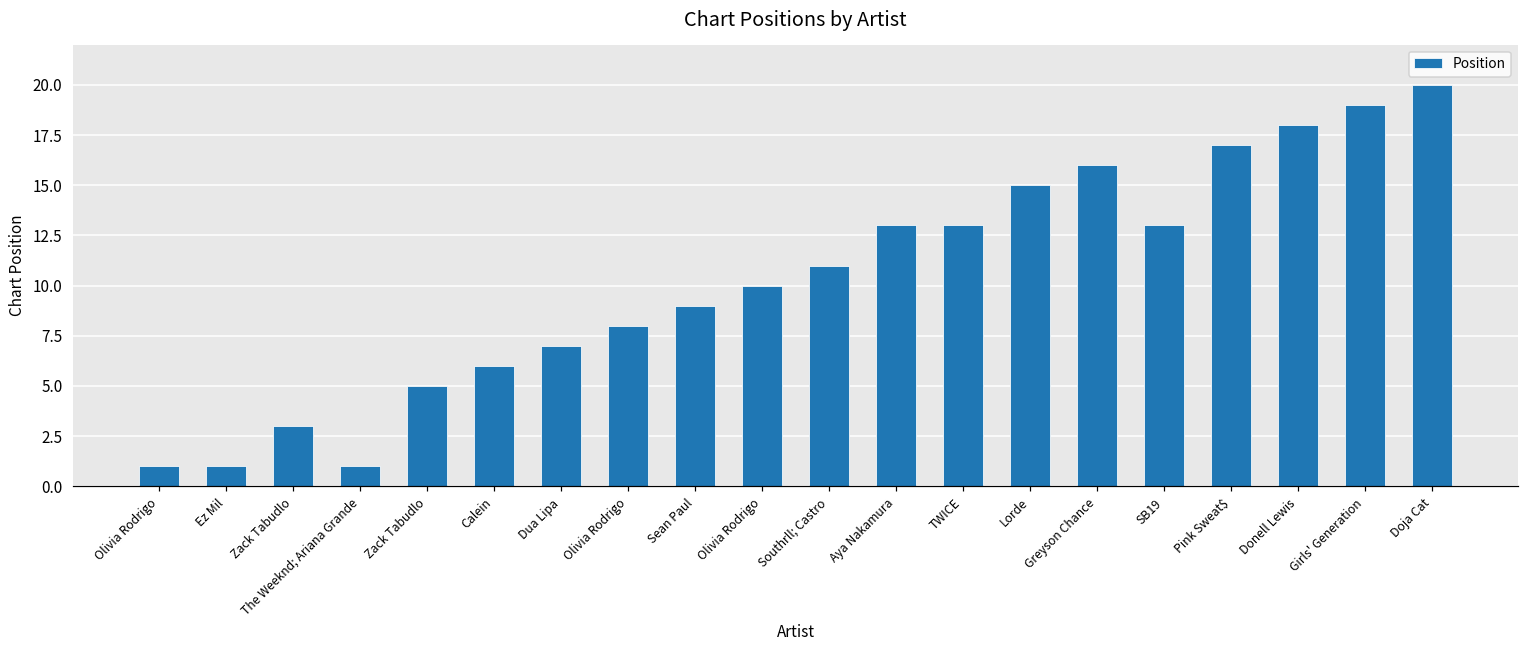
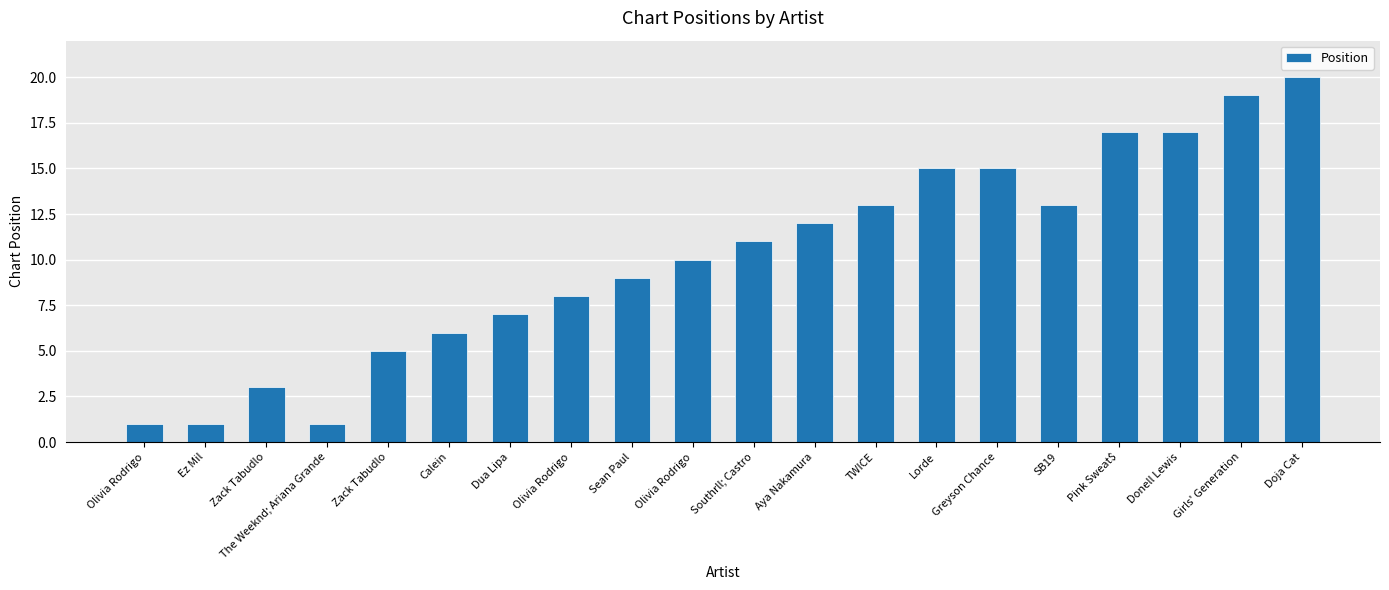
  {
    "Ez Mil": 1,
    "The Weeknd; Ariana Grande": 1,
    "Calein": 6,
    "Dua Lipa": 7,
    "Sean Paul": 9,
    "Southrll; Castro": 11,
-   "Aya Nakamura": 13,
+   "Aya Nakamura": 12,
    "TWICE": 13,
    "Lorde": 15,
-   "Greyson Chance": 16,
+   "Greyson Chance": 15,
    "SB19": 13,
    "Pink Sweat$": 17,
-   "Donell Lewis": 18,
+   "Donell Lewis": 17,
    "Girls' Generation": 19,
    "Doja Cat": 20
  }
